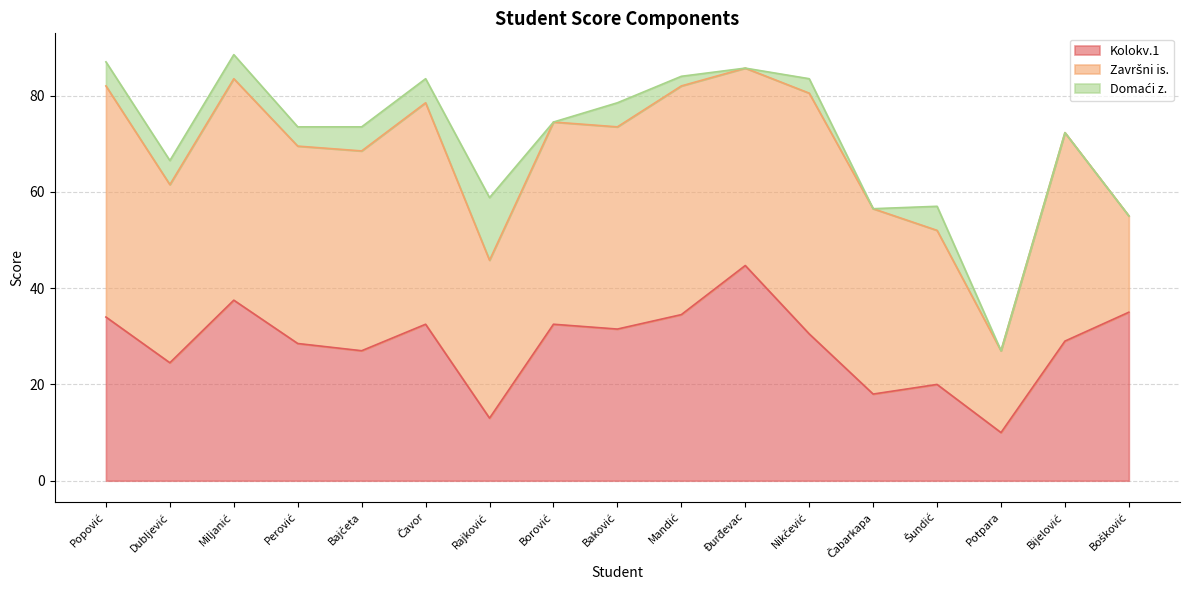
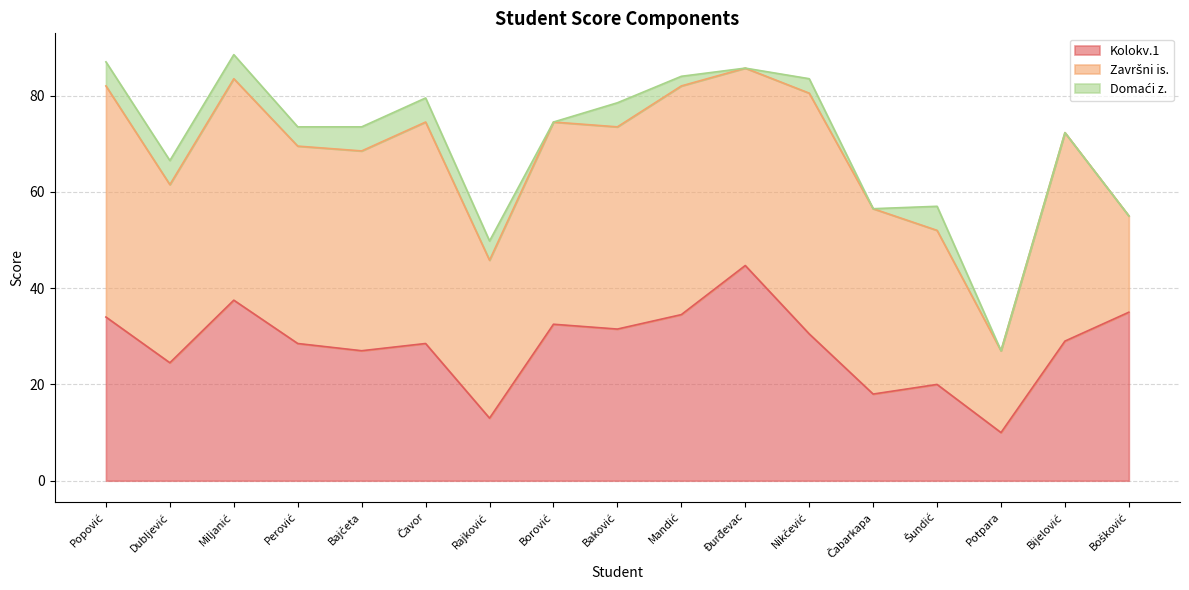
  {
    "Kolokv.1": {
      "Popović": 34,
      "Dubljević": 25,
      "Miljanić": 38,
      "Perović": 29,
      "Bajčeta": 27,
-     "Čavor": 33,
+     "Čavor": 29,
      "Rajković": 13,
      "Borović": 33,
      "Baković": 32,
      "Mandić": 35,
      "Đurđevac": 45,
      "Nikčević": 31,
      "Čabarkapa": 18,
      "Šundić": 20,
      "Potpara": 10,
      "Bijelović": 29,
      "Bošković": 35
    },
    "Završni is.": {
      "Popović": 48,
      "Dubljević": 37,
      "Miljanić": 46,
      "Perović": 41,
      "Bajčeta": 42,
      "Čavor": 46,
      "Rajković": 33,
      "Baković": 42,
      "Mandić": 48,
      "Nikčević": 50,
      "Šundić": 32
    },
    "Domaći z.": {
      "Popović": 5,
      "Dubljević": 5,
      "Miljanić": 5,
      "Perović": 4,
      "Bajčeta": 5,
      "Čavor": 5,
-     "Rajković": 13,
+     "Rajković": 4,
      "Baković": 5,
      "Mandić": 2,
      "Nikčević": 3,
      "Šundić": 5
    }
  }
